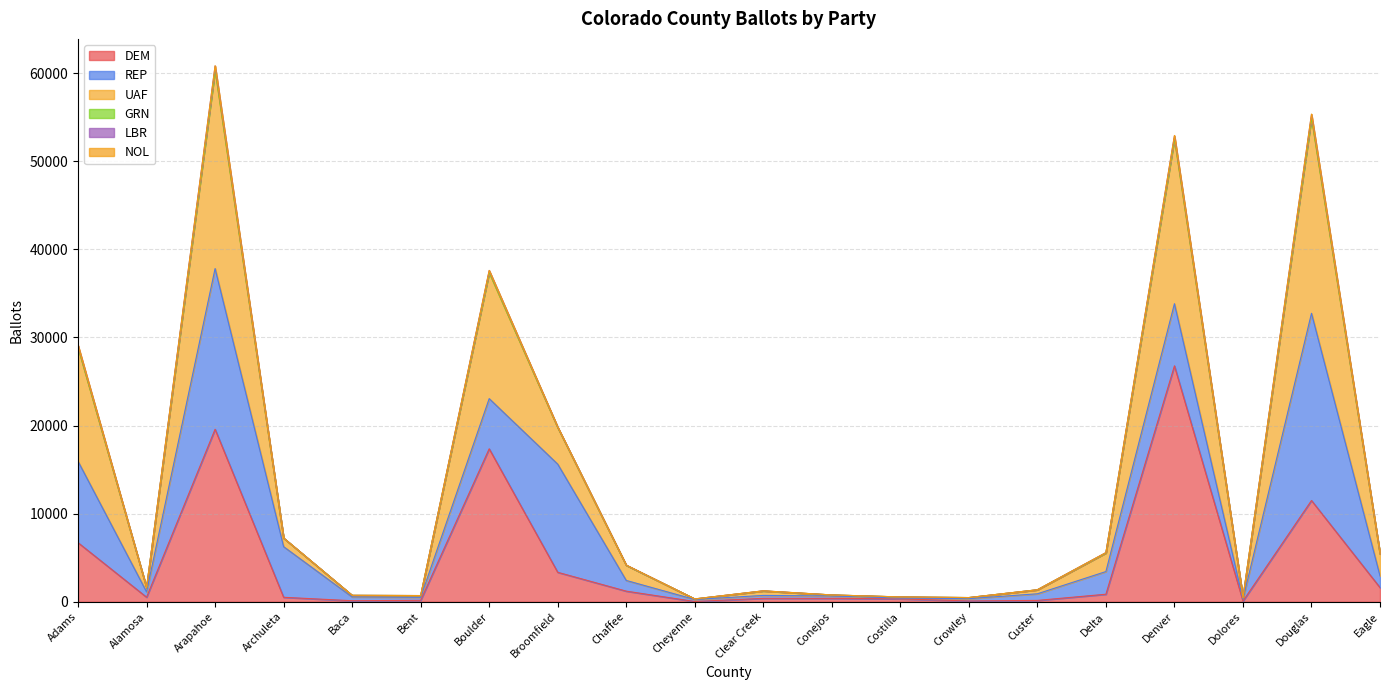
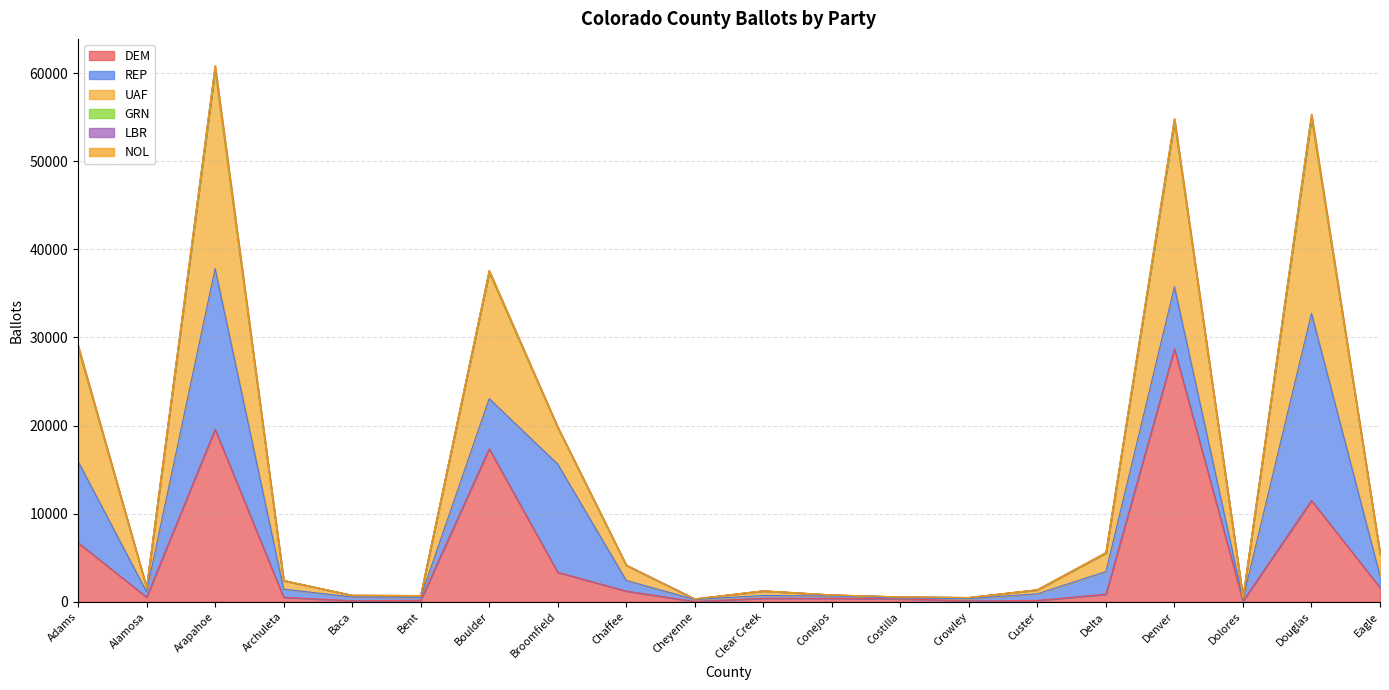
  {
    "DEM": {
      "Adams": 7000,
      "Alamosa": 1000,
      "Arapahoe": 20000,
      "Archuleta": 1000,
      "Baca": 0,
      "Bent": 0,
      "Boulder": 17000,
      "Broomfield": 3000,
      "Chaffee": 1000,
      "Clear Creek": 0,
      "Custer": 0,
      "Delta": 1000,
-     "Denver": 27000,
+     "Denver": 29000,
      "Douglas": 11000,
      "Eagle": 2000
    },
    "REP": {
      "Adams": 9000,
      "Alamosa": 1000,
      "Arapahoe": 18000,
-     "Archuleta": 6000,
+     "Archuleta": 1000,
      "Boulder": 6000,
      "Broomfield": 12000,
      "Chaffee": 1000,
      "Clear Creek": 0,
      "Custer": 1000,
      "Delta": 3000,
      "Denver": 7000,
      "Douglas": 21000,
      "Eagle": 1000
    }
  }
